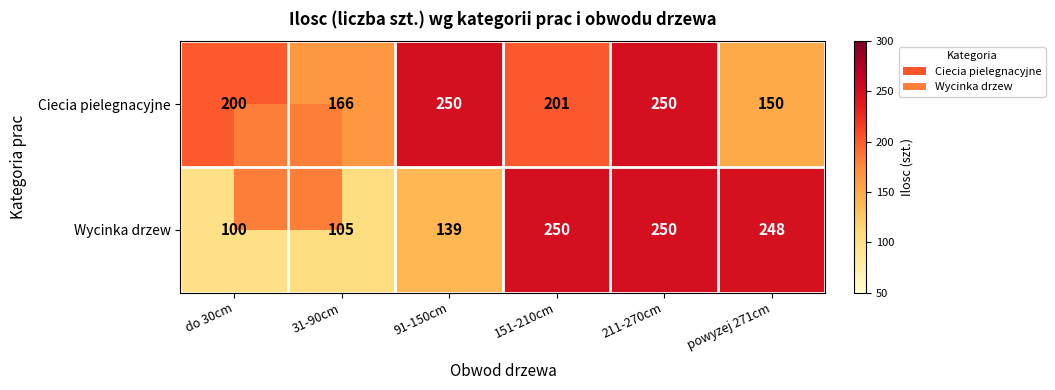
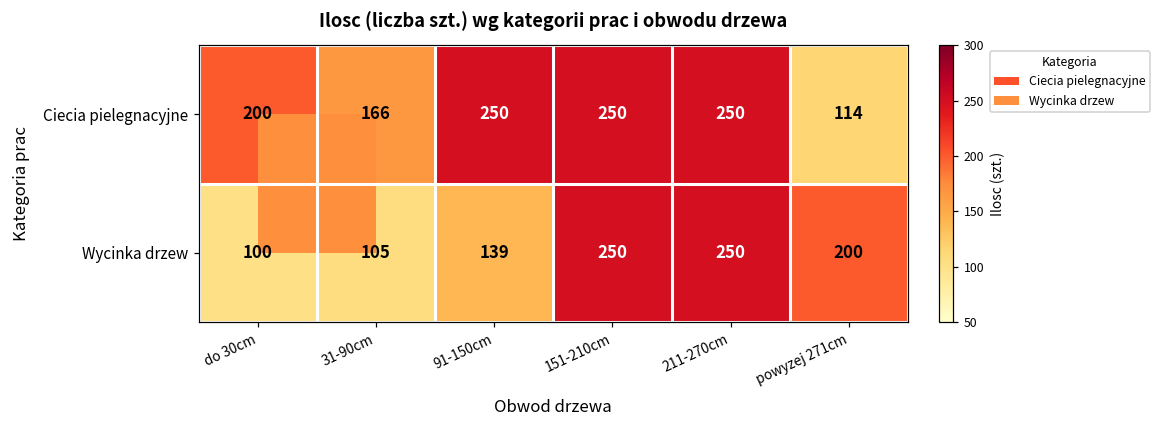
  {
    "Ciecia pielegnacyjne": {
      "91-150cm": 250,
-     "151-210cm": 201,
+     "151-210cm": 250,
      "211-270cm": 250,
-     "powyzej 271cm": 150
+     "powyzej 271cm": 114
    },
    "Wycinka drzew": {
      "91-150cm": 139,
      "151-210cm": 250,
      "211-270cm": 250,
-     "powyzej 271cm": 248
+     "powyzej 271cm": 200
    }
  }
